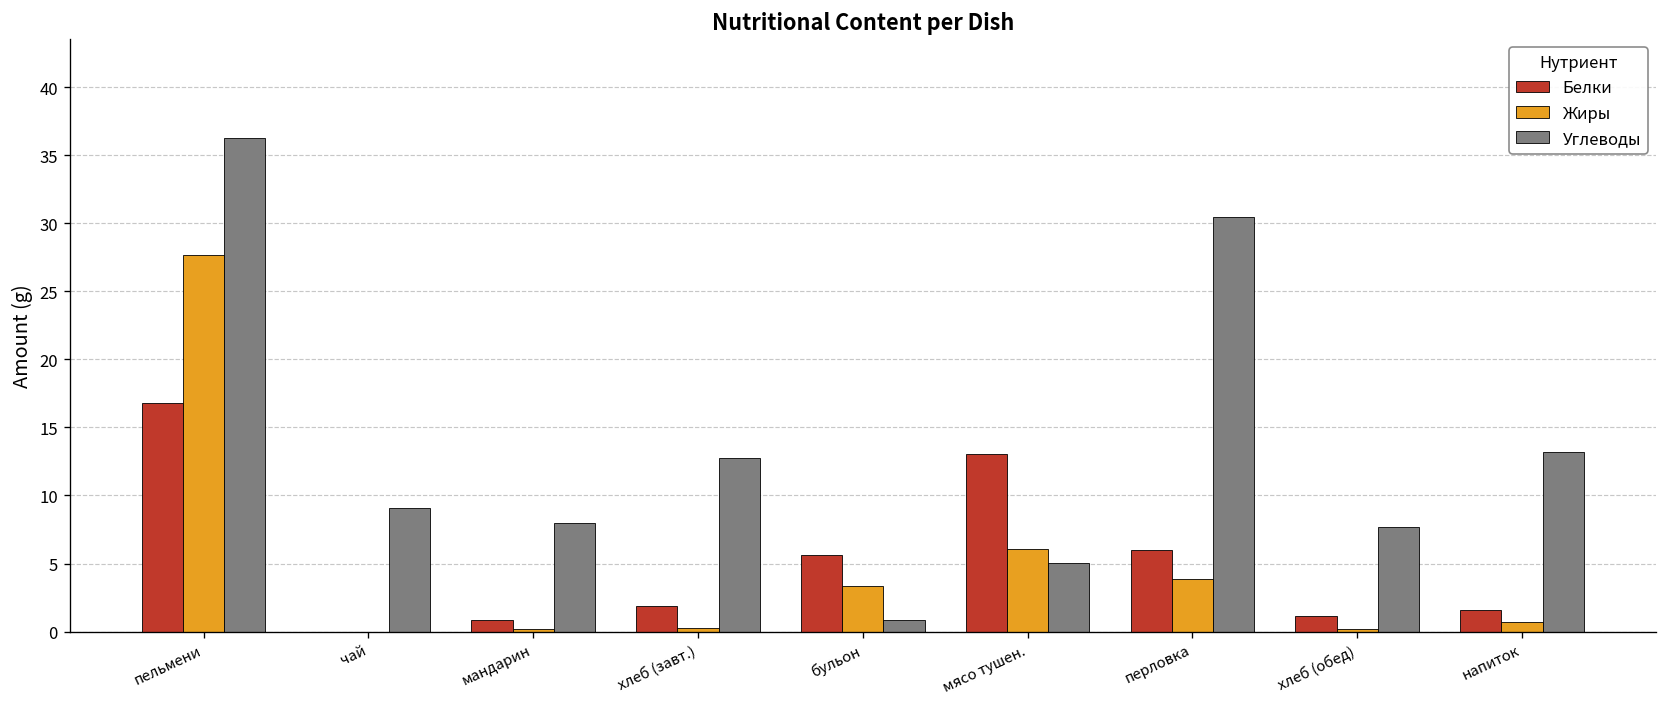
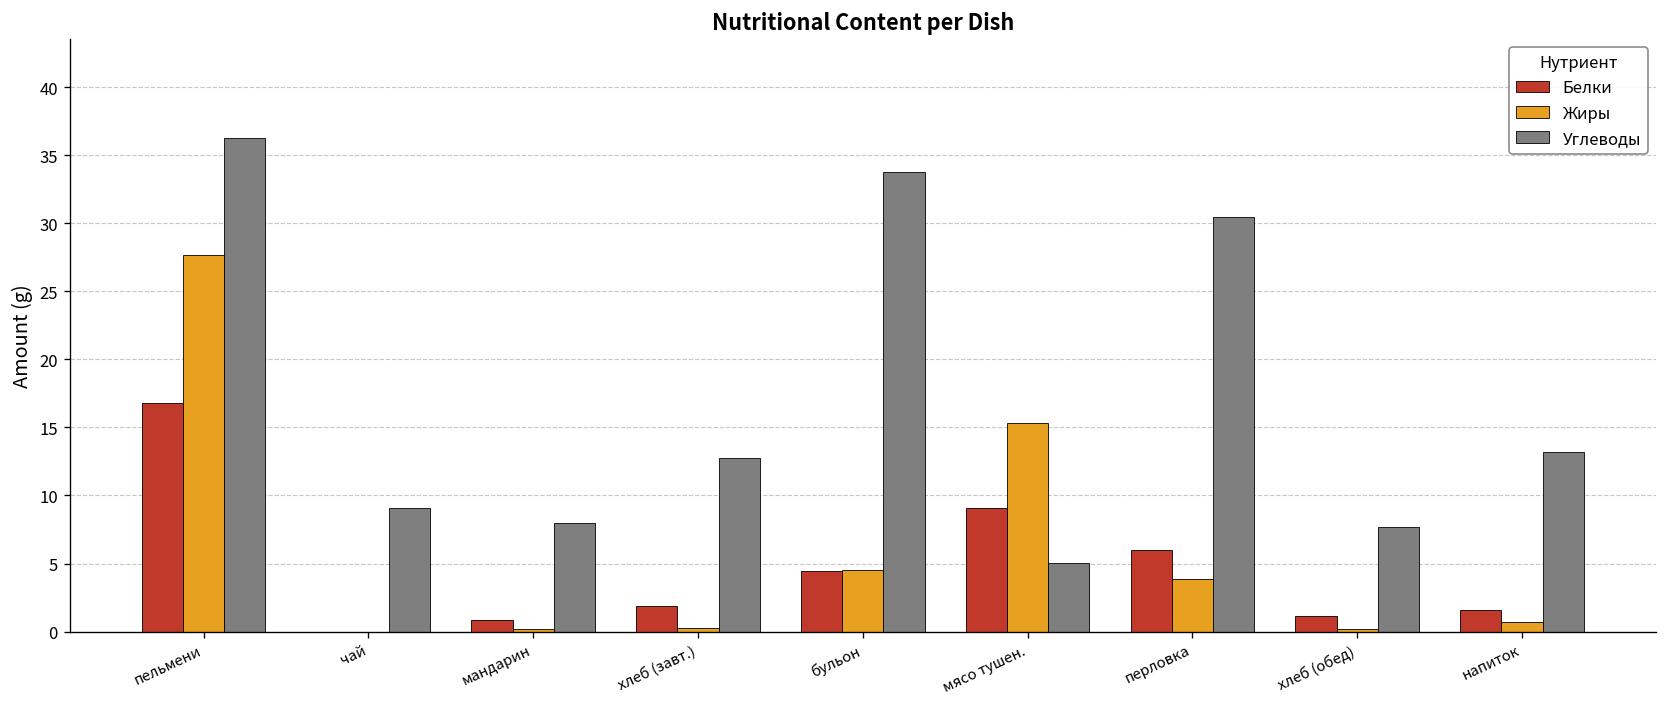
  {
    "Белки": {
      "пельмени": 16.8,
      "чай": 0.0,
      "мандарин": 0.9,
      "хлеб (завт.)": 1.9,
-     "бульон": 5.7,
-     "мясо тушен.": 13.1,
+     "бульон": 4.5,
+     "мясо тушен.": 9.1,
      "перловка": 6.0,
      "хлеб (обед)": 1.1,
      "напиток": 1.6
    },
    "Жиры": {
      "пельмени": 27.7,
      "чай": 0.0,
      "хлеб (завт.)": 0.3,
-     "бульон": 3.3,
-     "мясо тушен.": 6.0,
+     "бульон": 4.5,
+     "мясо тушен.": 15.3,
      "перловка": 3.8,
      "напиток": 0.7
    },
    "Углеводы": {
      "пельмени": 36.3,
      "чай": 9.1,
      "мандарин": 8.0,
      "хлеб (завт.)": 12.8,
-     "бульон": 0.8,
+     "бульон": 33.8,
      "мясо тушен.": 5.0,
      "перловка": 30.5,
      "хлеб (обед)": 7.7,
      "напиток": 13.2
    }
  }
